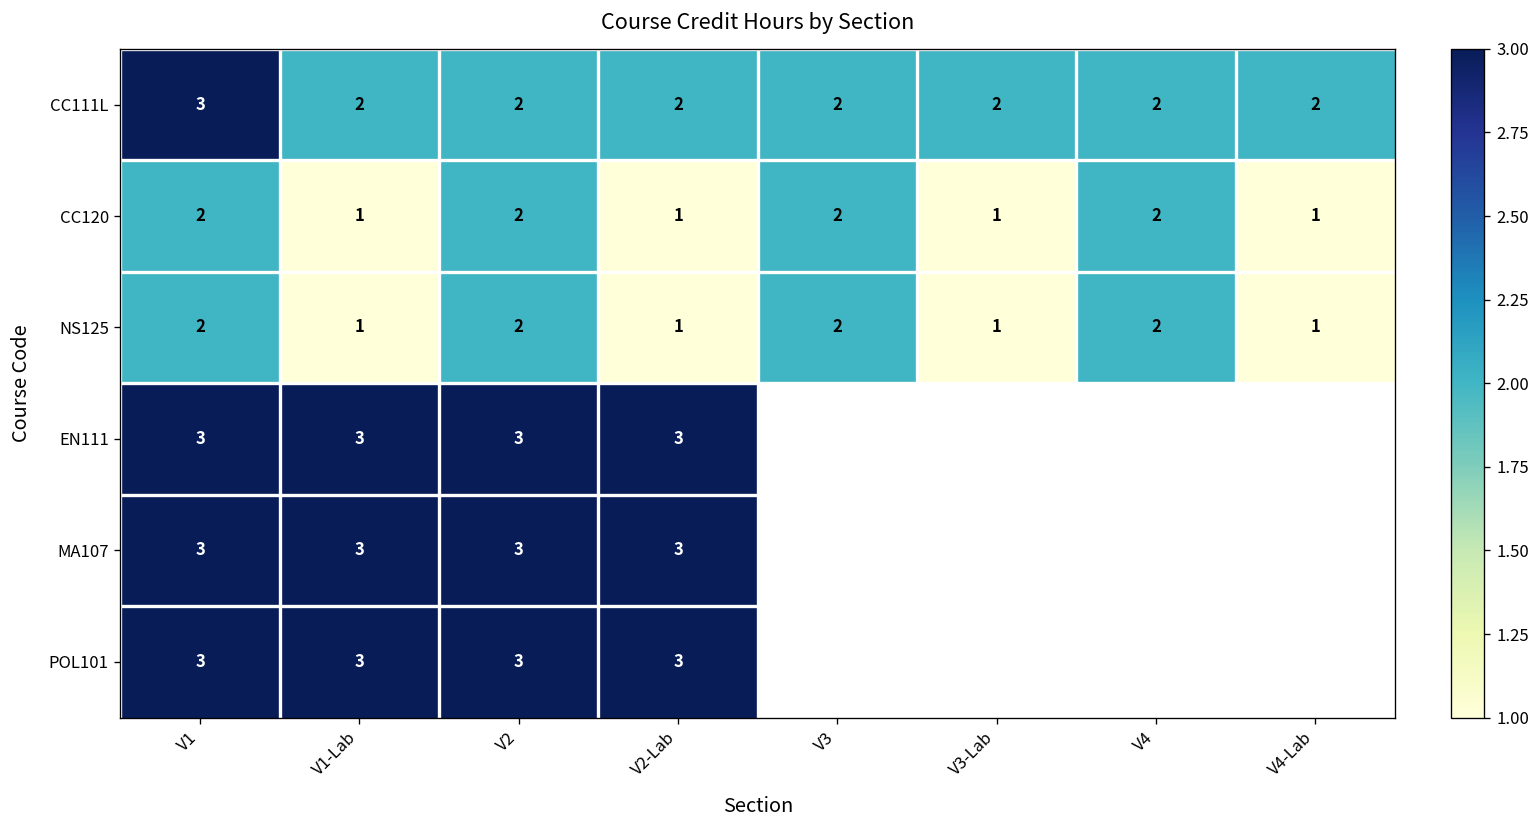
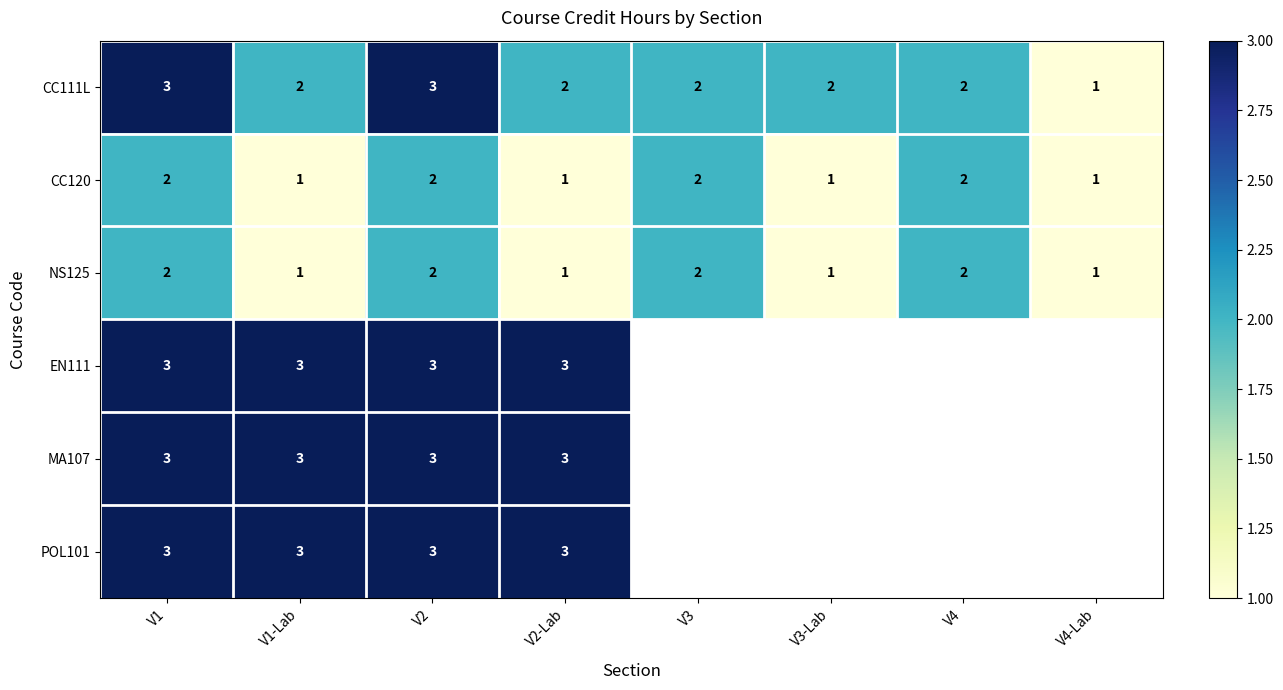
  {
    "CC111L": {
      "V1": 3,
      "V1-Lab": 2,
-     "V2": 2,
+     "V2": 3,
      "V2-Lab": 2,
      "V3": 2,
      "V3-Lab": 2,
      "V4": 2,
-     "V4-Lab": 2
+     "V4-Lab": 1
    },
    "CC120": {
      "V1": 2,
      "V1-Lab": 1,
      "V2": 2,
      "V2-Lab": 1,
      "V3": 2,
      "V3-Lab": 1,
      "V4": 2,
      "V4-Lab": 1
    },
    "NS125": {
      "V1": 2,
      "V1-Lab": 1,
      "V2": 2,
      "V2-Lab": 1,
      "V3": 2,
      "V3-Lab": 1,
      "V4": 2,
      "V4-Lab": 1
    },
    "EN111": {
      "V1": 3,
      "V1-Lab": 3,
      "V2": 3,
      "V2-Lab": 3
    },
    "MA107": {
      "V1": 3,
      "V1-Lab": 3,
      "V2": 3,
      "V2-Lab": 3
    },
    "POL101": {
      "V1": 3,
      "V1-Lab": 3,
      "V2": 3,
      "V2-Lab": 3
    }
  }
